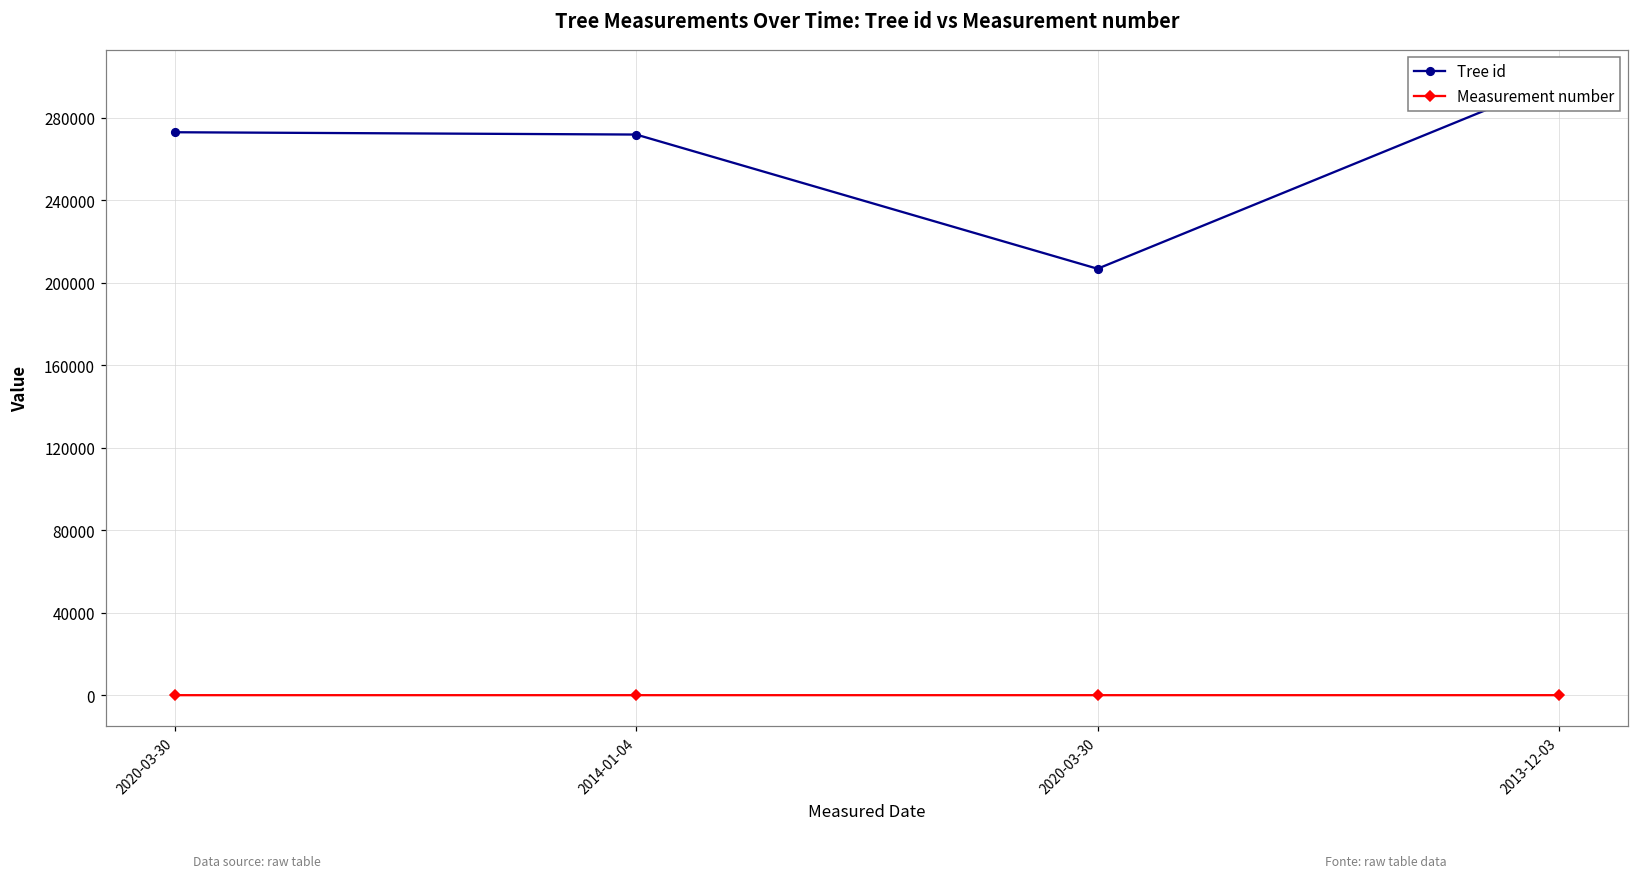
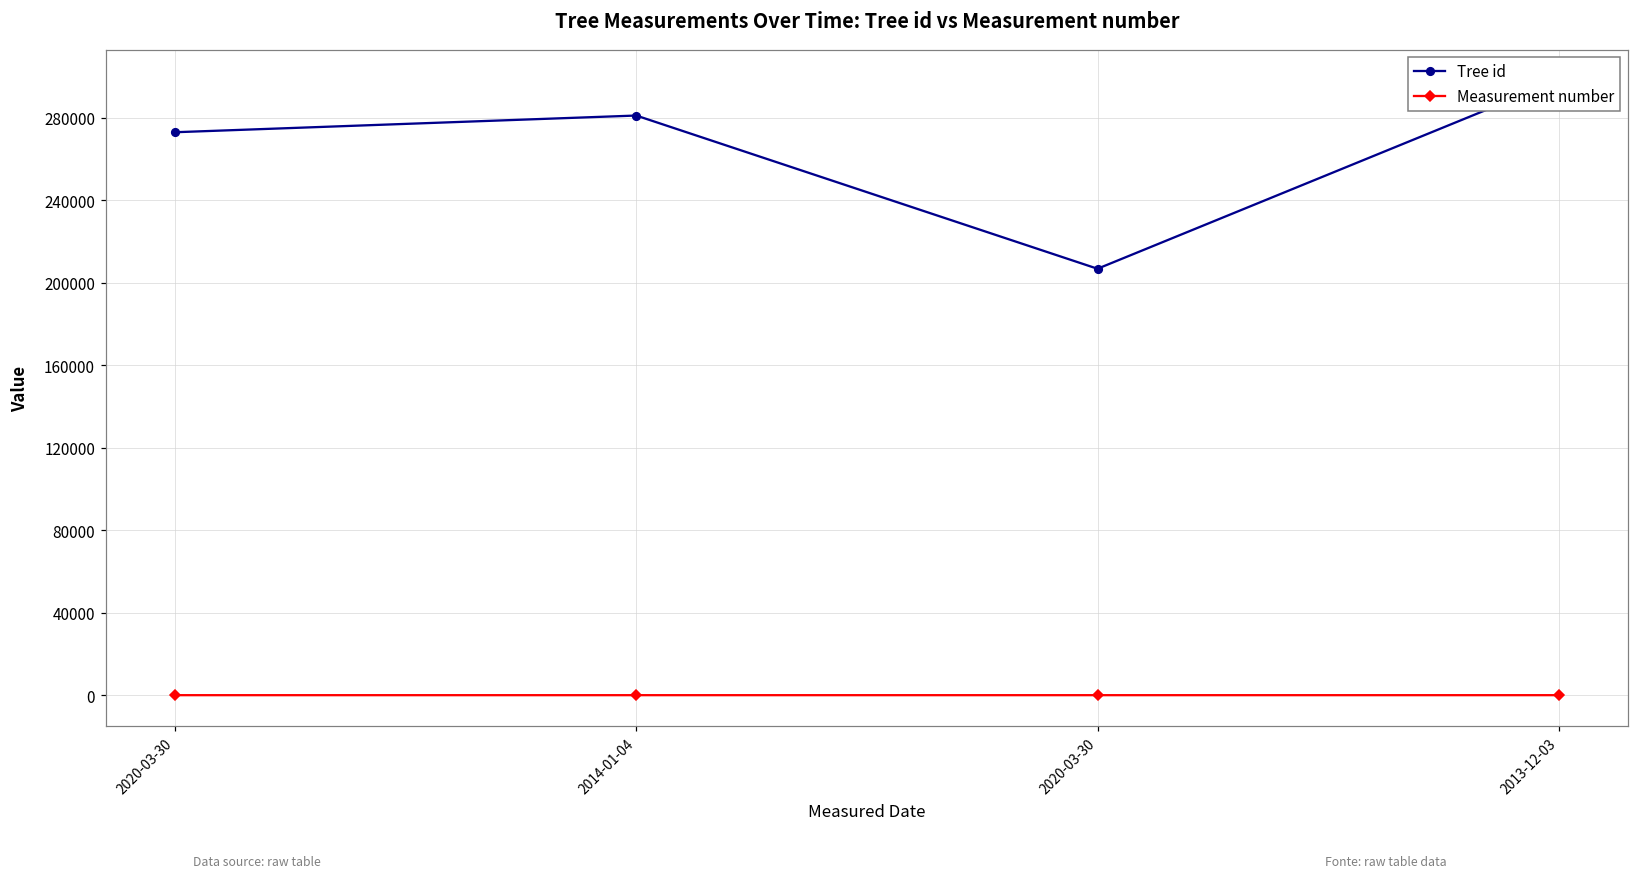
  {
    "Tree id": {
-     "2014-01-04": 272000
+     "2014-01-04": 281000
    },
    "Measurement number": {
      "2014-01-04": 0,
      "2013-12-03": 0
    }
  }
